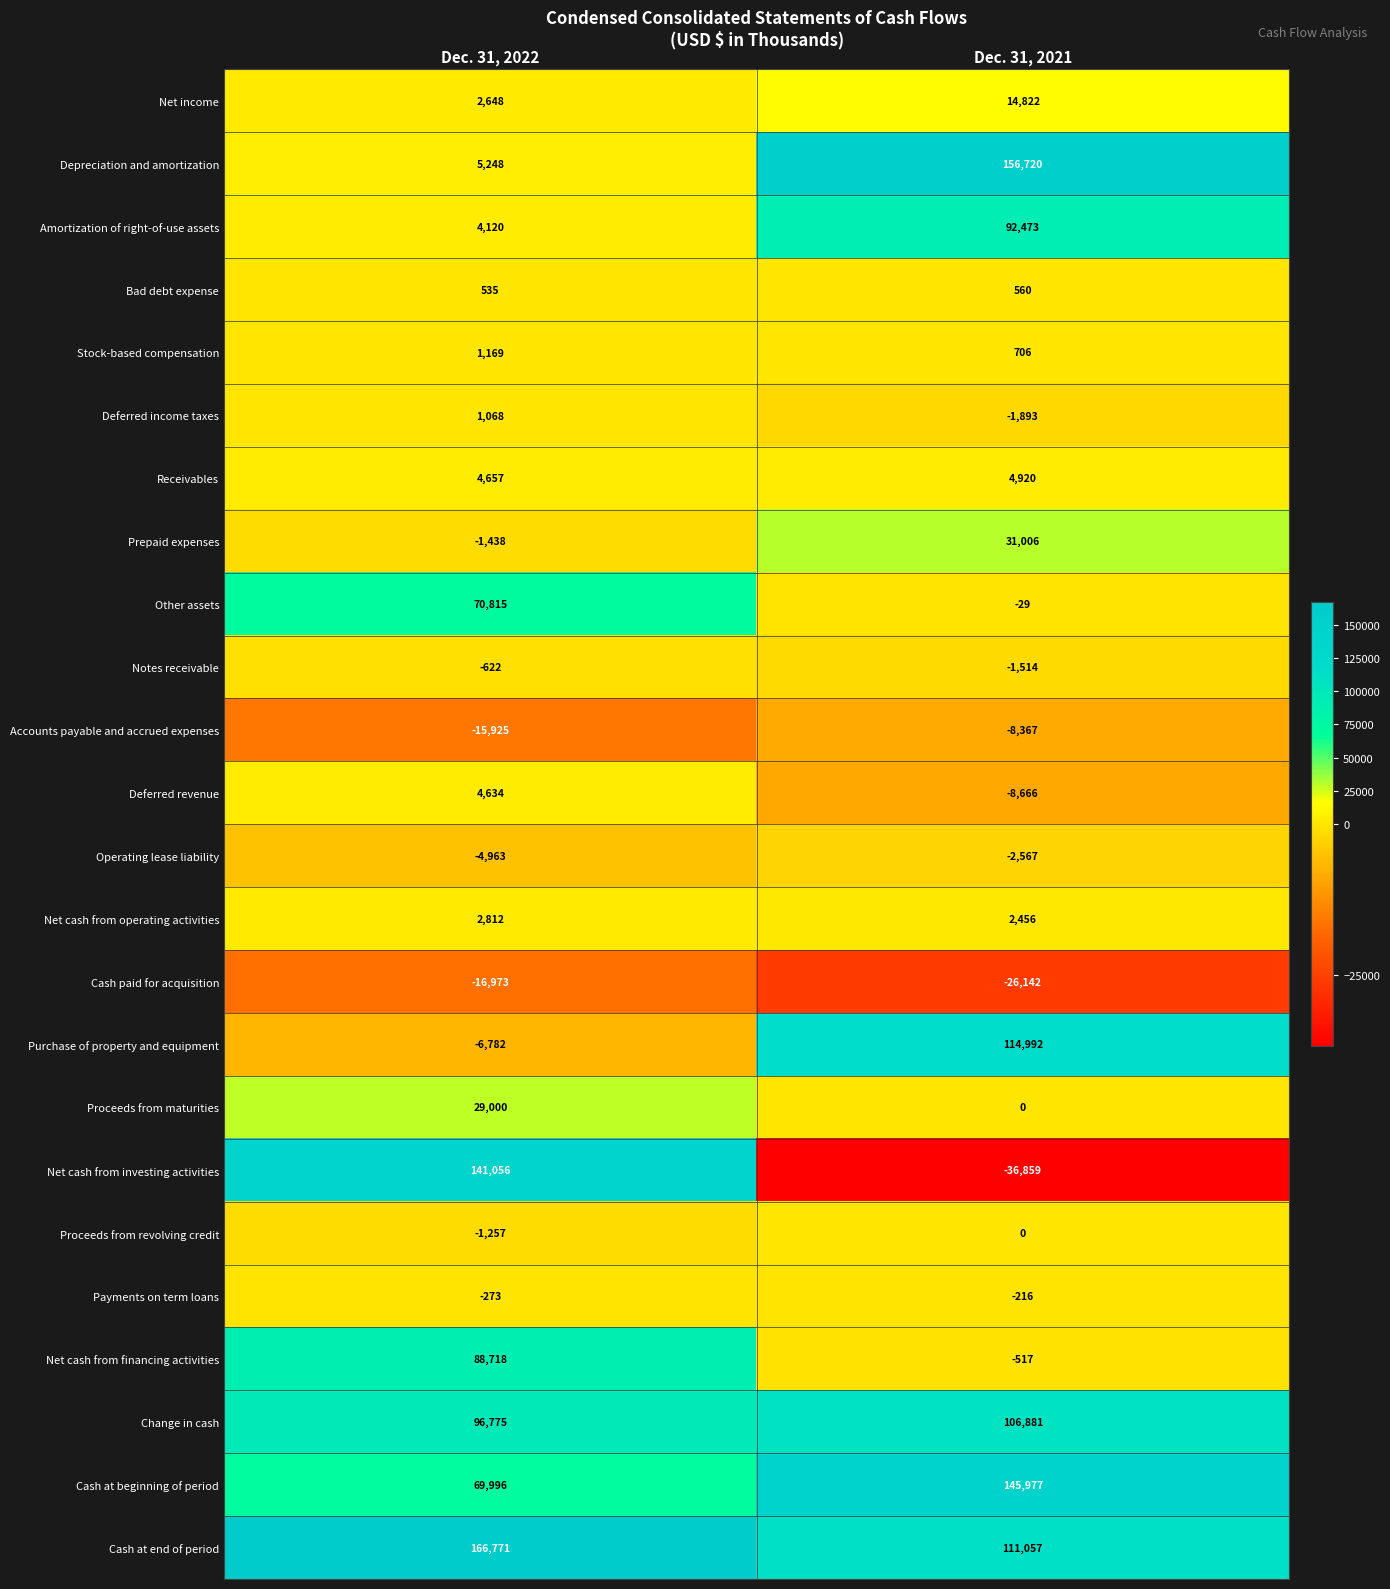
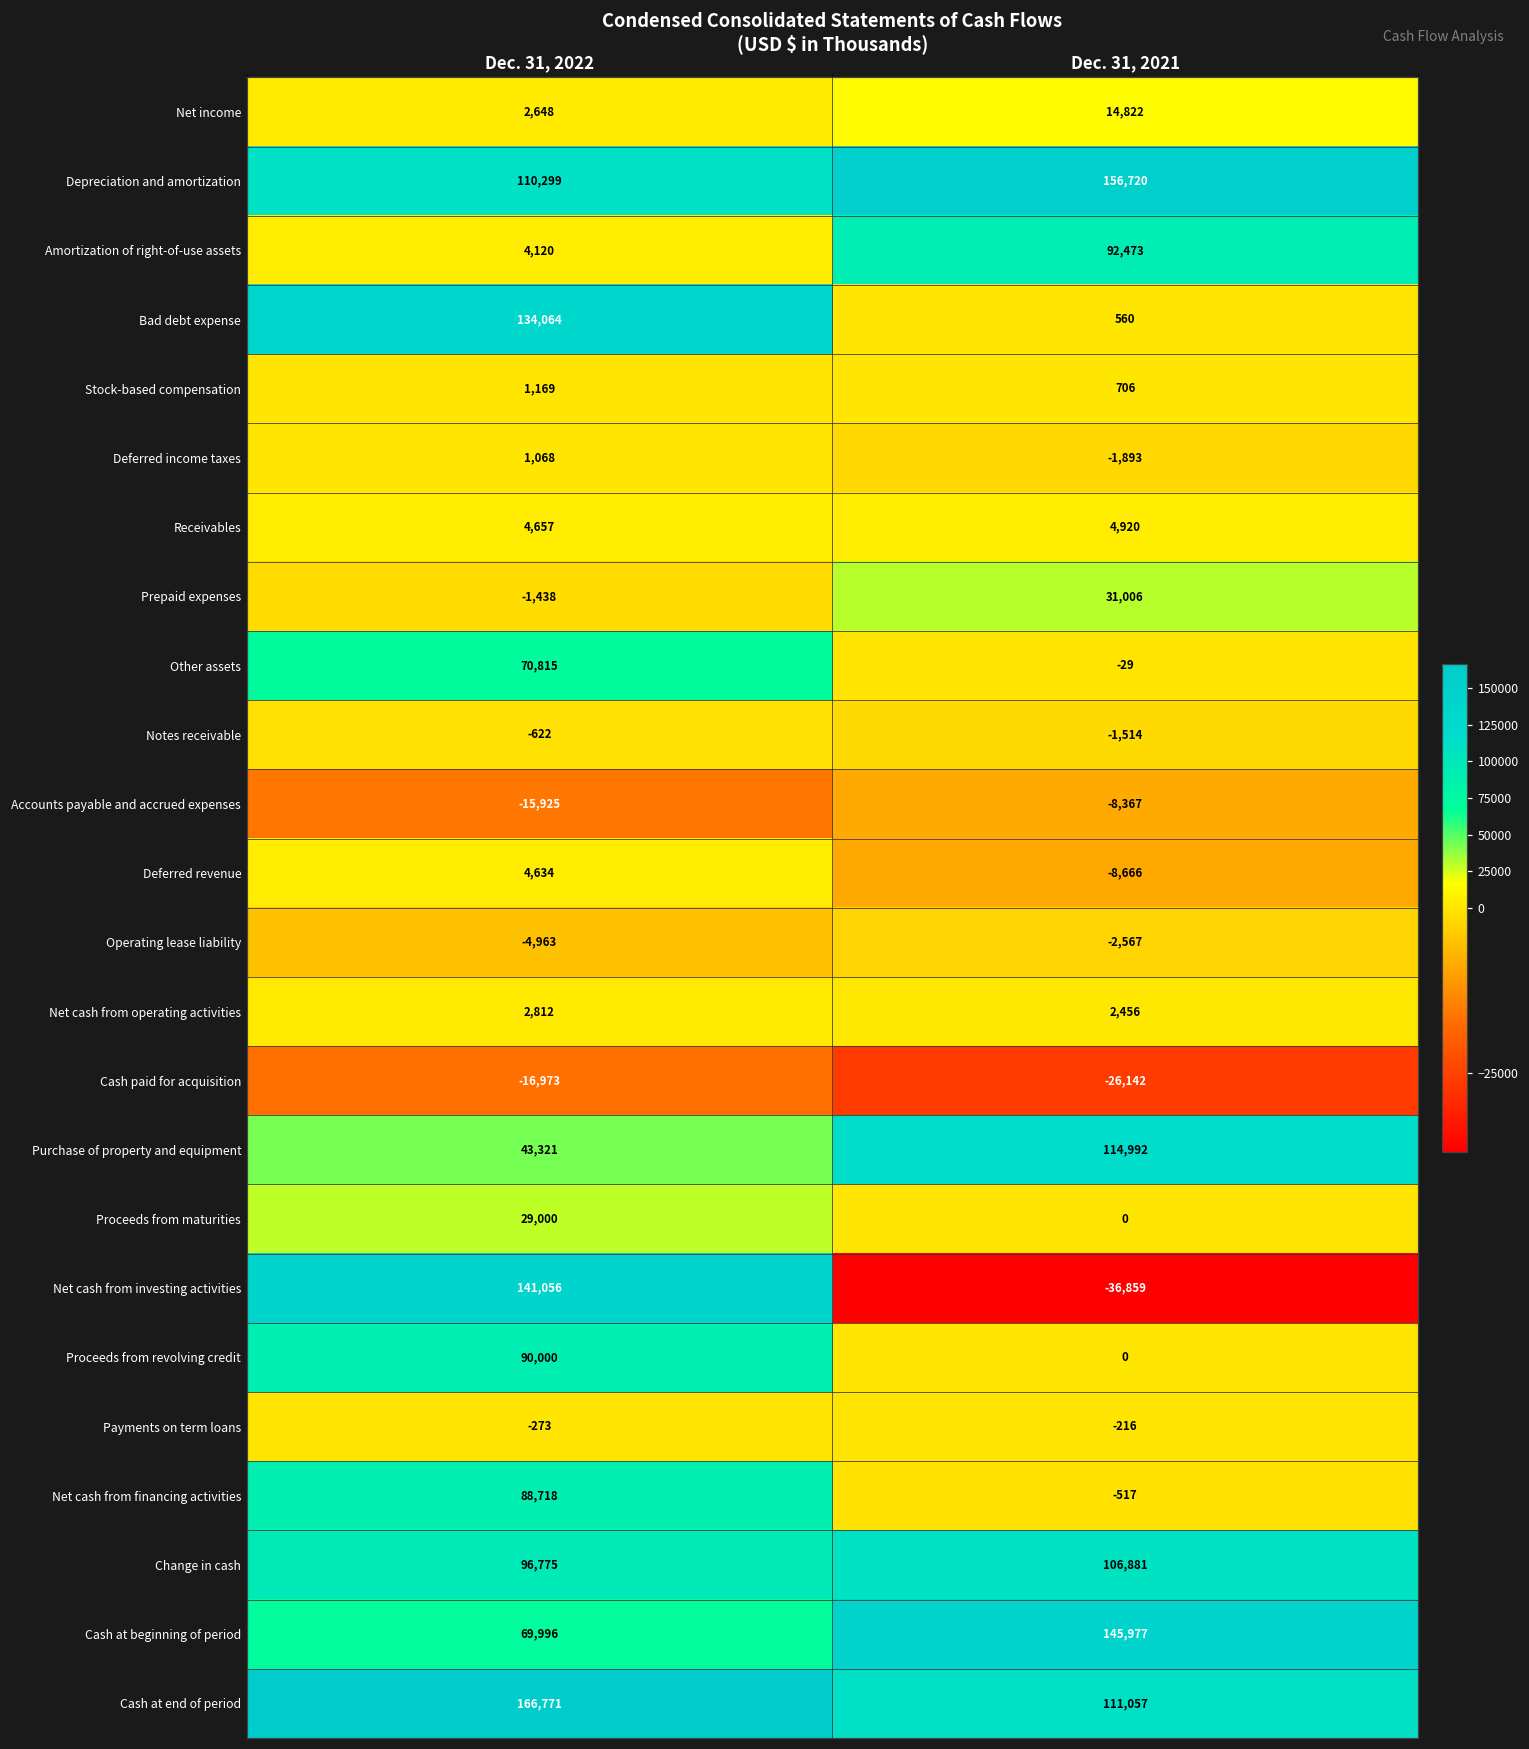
  {
    "Net income": {
      "Dec. 31, 2022": "2,648",
      "Dec. 31, 2021": "14,822"
    },
    "Depreciation and amortization": {
-     "Dec. 31, 2022": "5,248",
+     "Dec. 31, 2022": "110,299",
      "Dec. 31, 2021": "156,720"
    },
    "Amortization of right-of-use assets": {
      "Dec. 31, 2022": "4,120",
      "Dec. 31, 2021": "92,473"
    },
    "Bad debt expense": {
-     "Dec. 31, 2022": "535",
+     "Dec. 31, 2022": "134,064",
      "Dec. 31, 2021": "560"
    },
    "Stock-based compensation": {
      "Dec. 31, 2022": "1,169",
      "Dec. 31, 2021": "706"
    },
    "Deferred income taxes": {
      "Dec. 31, 2022": "1,068",
      "Dec. 31, 2021": "-1,893"
    },
    "Receivables": {
      "Dec. 31, 2022": "4,657",
      "Dec. 31, 2021": "4,920"
    },
    "Prepaid expenses": {
      "Dec. 31, 2022": "-1,438",
      "Dec. 31, 2021": "31,006"
    },
    "Other assets": {
      "Dec. 31, 2022": "70,815",
      "Dec. 31, 2021": "-29"
    },
    "Notes receivable": {
      "Dec. 31, 2022": "-622",
      "Dec. 31, 2021": "-1,514"
    },
    "Accounts payable and accrued expenses": {
      "Dec. 31, 2022": "-15,925",
      "Dec. 31, 2021": "-8,367"
    },
    "Deferred revenue": {
      "Dec. 31, 2022": "4,634",
      "Dec. 31, 2021": "-8,666"
    },
    "Operating lease liability": {
      "Dec. 31, 2022": "-4,963",
      "Dec. 31, 2021": "-2,567"
    },
    "Net cash from operating activities": {
      "Dec. 31, 2022": "2,812",
      "Dec. 31, 2021": "2,456"
    },
    "Cash paid for acquisition": {
      "Dec. 31, 2022": "-16,973",
      "Dec. 31, 2021": "-26,142"
    },
    "Purchase of property and equipment": {
-     "Dec. 31, 2022": "-6,782",
+     "Dec. 31, 2022": "43,321",
      "Dec. 31, 2021": "114,992"
    },
    "Proceeds from maturities": {
      "Dec. 31, 2022": "29,000",
      "Dec. 31, 2021": "0"
    },
    "Net cash from investing activities": {
      "Dec. 31, 2022": "141,056",
      "Dec. 31, 2021": "-36,859"
    },
    "Proceeds from revolving credit": {
-     "Dec. 31, 2022": "-1,257",
+     "Dec. 31, 2022": "90,000",
      "Dec. 31, 2021": "0"
    },
    "Payments on term loans": {
      "Dec. 31, 2022": "-273",
      "Dec. 31, 2021": "-216"
    },
    "Net cash from financing activities": {
      "Dec. 31, 2022": "88,718",
      "Dec. 31, 2021": "-517"
    },
    "Change in cash": {
      "Dec. 31, 2022": "96,775",
      "Dec. 31, 2021": "106,881"
    },
    "Cash at beginning of period": {
      "Dec. 31, 2022": "69,996",
      "Dec. 31, 2021": "145,977"
    },
    "Cash at end of period": {
      "Dec. 31, 2022": "166,771",
      "Dec. 31, 2021": "111,057"
    }
  }
